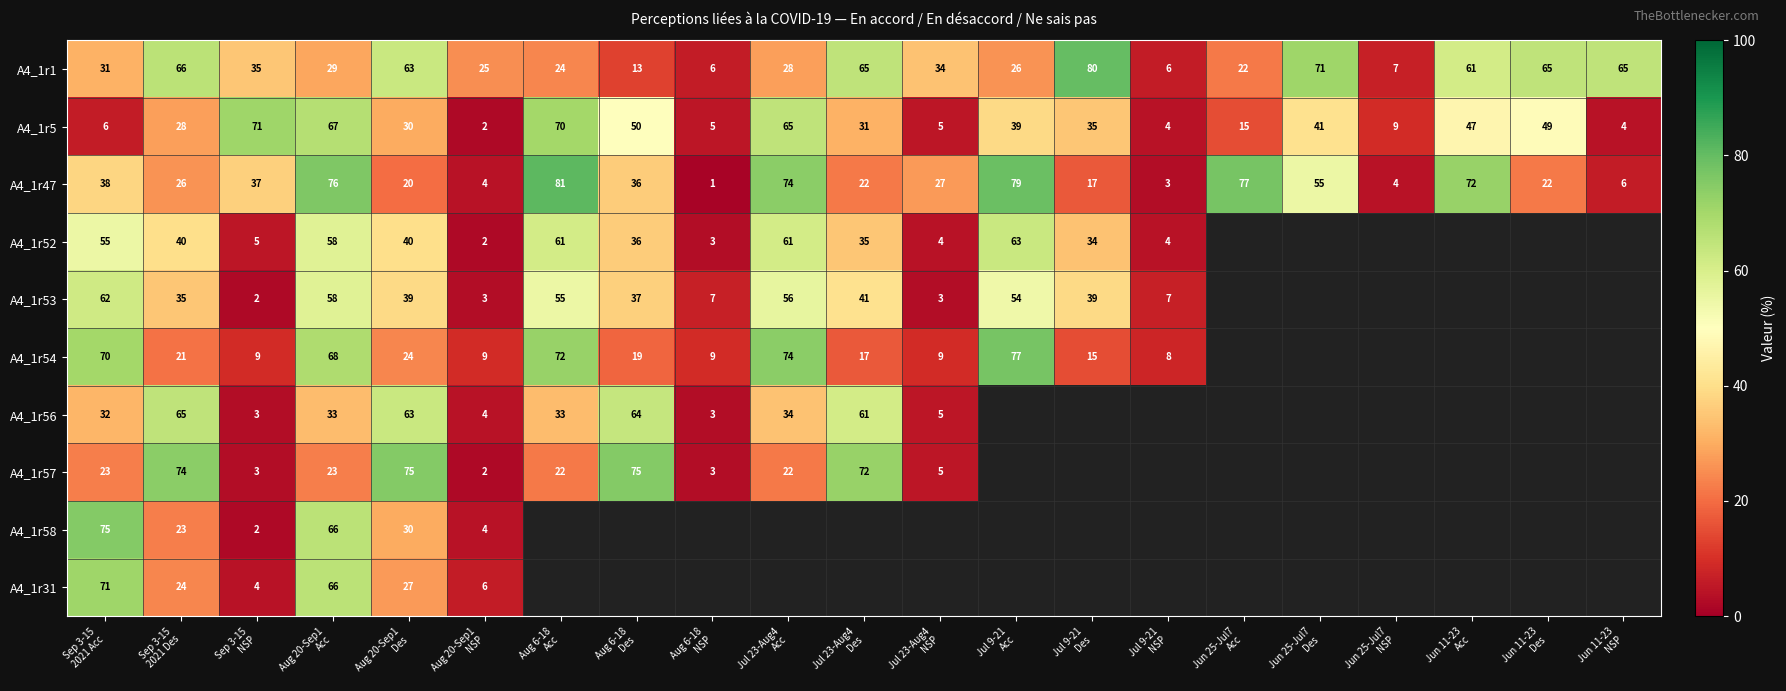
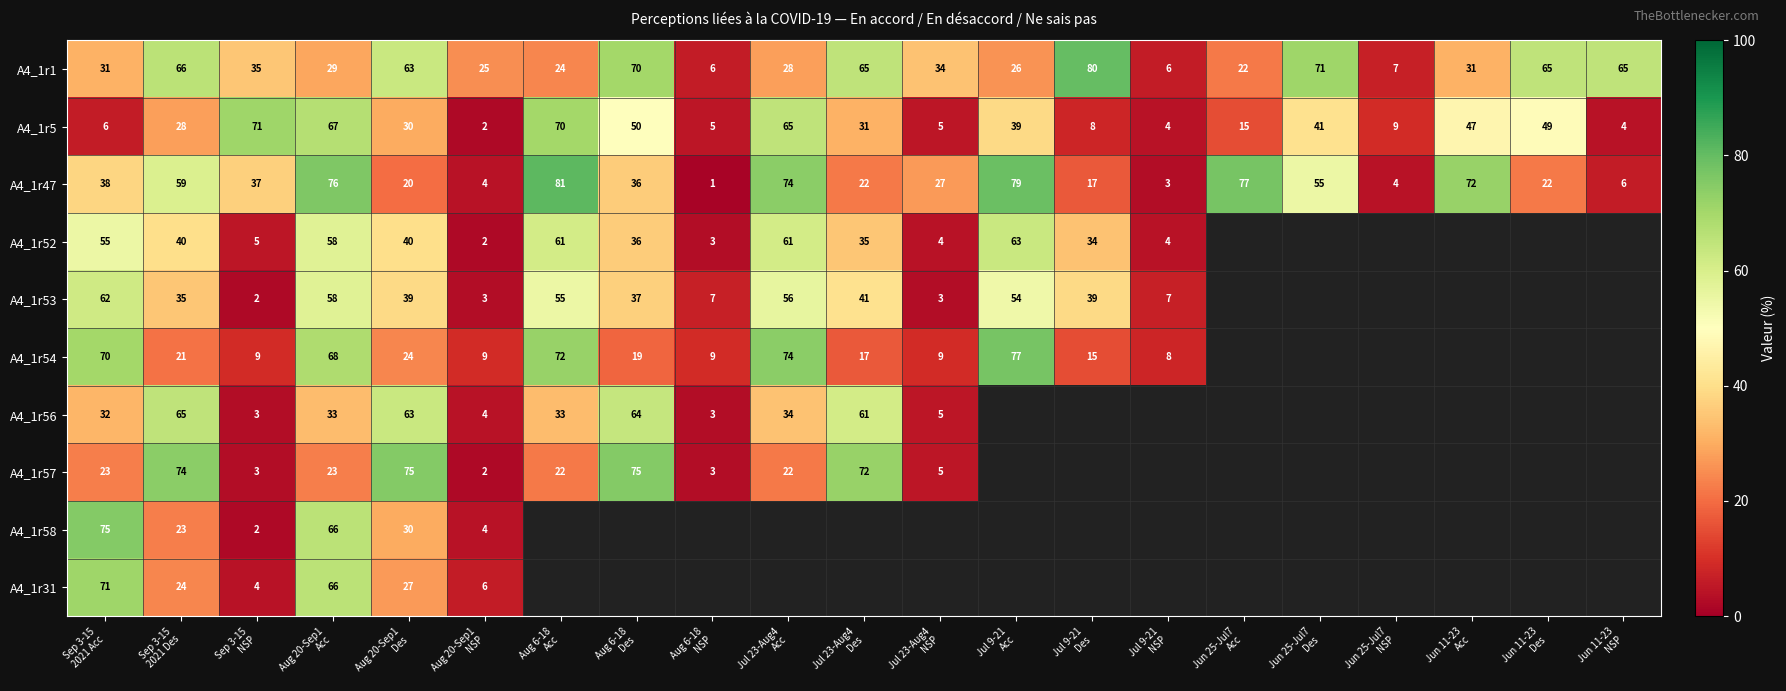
  {
    "A4_1r1": {
      "Sep 3-15 2021 Acc": 31,
      "Sep 3-15 2021 Des": 66,
      "Sep 3-15 NSP": 35,
      "Aug 20-Sep1 Acc": 29,
      "Aug 20-Sep1 Des": 63,
      "Aug 20-Sep1 NSP": 25,
      "Aug 6-18 Acc": 24,
-     "Aug 6-18 Des": 13,
+     "Aug 6-18 Des": 70,
      "Aug 6-18 NSP": 6,
      "Jul 23-Aug4 Acc": 28,
      "Jul 23-Aug4 Des": 65,
      "Jul 23-Aug4 NSP": 34,
      "Jul 9-21 Acc": 26,
      "Jul 9-21 Des": 80,
      "Jul 9-21 NSP": 6,
      "Jun 25-Jul7 Acc": 22,
      "Jun 25-Jul7 Des": 71,
      "Jun 25-Jul7 NSP": 7,
-     "Jun 11-23 Acc": 61,
+     "Jun 11-23 Acc": 31,
      "Jun 11-23 Des": 65,
      "Jun 11-23 NSP": 65
    },
    "A4_1r5": {
      "Sep 3-15 2021 Acc": 6,
      "Sep 3-15 2021 Des": 28,
      "Sep 3-15 NSP": 71,
      "Aug 20-Sep1 Acc": 67,
      "Aug 20-Sep1 Des": 30,
      "Aug 20-Sep1 NSP": 2,
      "Aug 6-18 Acc": 70,
      "Aug 6-18 Des": 50,
      "Aug 6-18 NSP": 5,
      "Jul 23-Aug4 Acc": 65,
      "Jul 23-Aug4 Des": 31,
      "Jul 23-Aug4 NSP": 5,
      "Jul 9-21 Acc": 39,
-     "Jul 9-21 Des": 35,
+     "Jul 9-21 Des": 8,
      "Jul 9-21 NSP": 4,
      "Jun 25-Jul7 Acc": 15,
      "Jun 25-Jul7 Des": 41,
      "Jun 25-Jul7 NSP": 9,
      "Jun 11-23 Acc": 47,
      "Jun 11-23 Des": 49,
      "Jun 11-23 NSP": 4
    },
    "A4_1r47": {
      "Sep 3-15 2021 Acc": 38,
-     "Sep 3-15 2021 Des": 26,
+     "Sep 3-15 2021 Des": 59,
      "Sep 3-15 NSP": 37,
      "Aug 20-Sep1 Acc": 76,
      "Aug 20-Sep1 Des": 20,
      "Aug 20-Sep1 NSP": 4,
      "Aug 6-18 Acc": 81,
      "Aug 6-18 Des": 36,
      "Aug 6-18 NSP": 1,
      "Jul 23-Aug4 Acc": 74,
      "Jul 23-Aug4 Des": 22,
      "Jul 23-Aug4 NSP": 27,
      "Jul 9-21 Acc": 79,
      "Jul 9-21 Des": 17,
      "Jul 9-21 NSP": 3,
      "Jun 25-Jul7 Acc": 77,
      "Jun 25-Jul7 Des": 55,
      "Jun 25-Jul7 NSP": 4,
      "Jun 11-23 Acc": 72,
      "Jun 11-23 Des": 22,
      "Jun 11-23 NSP": 6
    },
    "A4_1r52": {
      "Sep 3-15 2021 Acc": 55,
      "Sep 3-15 2021 Des": 40,
      "Sep 3-15 NSP": 5,
      "Aug 20-Sep1 Acc": 58,
      "Aug 20-Sep1 Des": 40,
      "Aug 20-Sep1 NSP": 2,
      "Aug 6-18 Acc": 61,
      "Aug 6-18 Des": 36,
      "Aug 6-18 NSP": 3,
      "Jul 23-Aug4 Acc": 61,
      "Jul 23-Aug4 Des": 35,
      "Jul 23-Aug4 NSP": 4,
      "Jul 9-21 Acc": 63,
      "Jul 9-21 Des": 34,
      "Jul 9-21 NSP": 4
    },
    "A4_1r53": {
      "Sep 3-15 2021 Acc": 62,
      "Sep 3-15 2021 Des": 35,
      "Sep 3-15 NSP": 2,
      "Aug 20-Sep1 Acc": 58,
      "Aug 20-Sep1 Des": 39,
      "Aug 20-Sep1 NSP": 3,
      "Aug 6-18 Acc": 55,
      "Aug 6-18 Des": 37,
      "Aug 6-18 NSP": 7,
      "Jul 23-Aug4 Acc": 56,
      "Jul 23-Aug4 Des": 41,
      "Jul 23-Aug4 NSP": 3,
      "Jul 9-21 Acc": 54,
      "Jul 9-21 Des": 39,
      "Jul 9-21 NSP": 7
    },
    "A4_1r54": {
      "Sep 3-15 2021 Acc": 70,
      "Sep 3-15 2021 Des": 21,
      "Sep 3-15 NSP": 9,
      "Aug 20-Sep1 Acc": 68,
      "Aug 20-Sep1 Des": 24,
      "Aug 20-Sep1 NSP": 9,
      "Aug 6-18 Acc": 72,
      "Aug 6-18 Des": 19,
      "Aug 6-18 NSP": 9,
      "Jul 23-Aug4 Acc": 74,
      "Jul 23-Aug4 Des": 17,
      "Jul 23-Aug4 NSP": 9,
      "Jul 9-21 Acc": 77,
      "Jul 9-21 Des": 15,
      "Jul 9-21 NSP": 8
    },
    "A4_1r56": {
      "Sep 3-15 2021 Acc": 32,
      "Sep 3-15 2021 Des": 65,
      "Sep 3-15 NSP": 3,
      "Aug 20-Sep1 Acc": 33,
      "Aug 20-Sep1 Des": 63,
      "Aug 20-Sep1 NSP": 4,
      "Aug 6-18 Acc": 33,
      "Aug 6-18 Des": 64,
      "Aug 6-18 NSP": 3,
      "Jul 23-Aug4 Acc": 34,
      "Jul 23-Aug4 Des": 61,
      "Jul 23-Aug4 NSP": 5
    },
    "A4_1r57": {
      "Sep 3-15 2021 Acc": 23,
      "Sep 3-15 2021 Des": 74,
      "Sep 3-15 NSP": 3,
      "Aug 20-Sep1 Acc": 23,
      "Aug 20-Sep1 Des": 75,
      "Aug 20-Sep1 NSP": 2,
      "Aug 6-18 Acc": 22,
      "Aug 6-18 Des": 75,
      "Aug 6-18 NSP": 3,
      "Jul 23-Aug4 Acc": 22,
      "Jul 23-Aug4 Des": 72,
      "Jul 23-Aug4 NSP": 5
    },
    "A4_1r58": {
      "Sep 3-15 2021 Acc": 75,
      "Sep 3-15 2021 Des": 23,
      "Sep 3-15 NSP": 2,
      "Aug 20-Sep1 Acc": 66,
      "Aug 20-Sep1 Des": 30,
      "Aug 20-Sep1 NSP": 4
    },
    "A4_1r31": {
      "Sep 3-15 2021 Acc": 71,
      "Sep 3-15 2021 Des": 24,
      "Sep 3-15 NSP": 4,
      "Aug 20-Sep1 Acc": 66,
      "Aug 20-Sep1 Des": 27,
      "Aug 20-Sep1 NSP": 6
    }
  }
